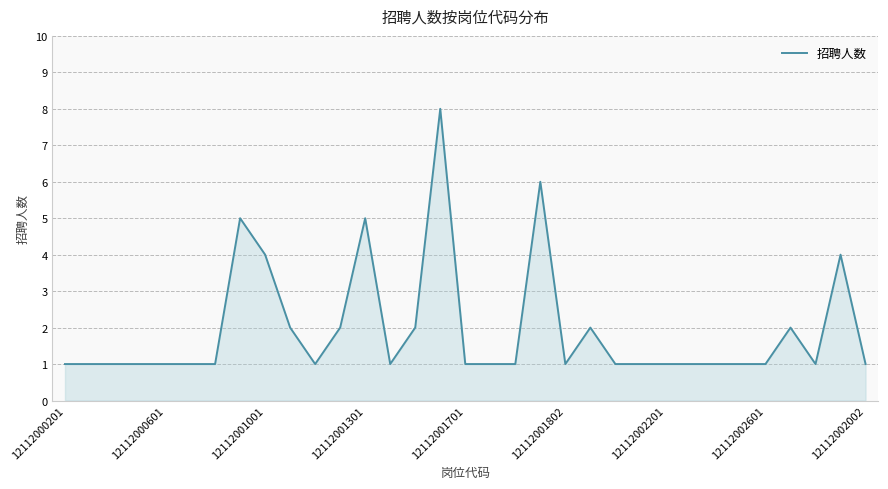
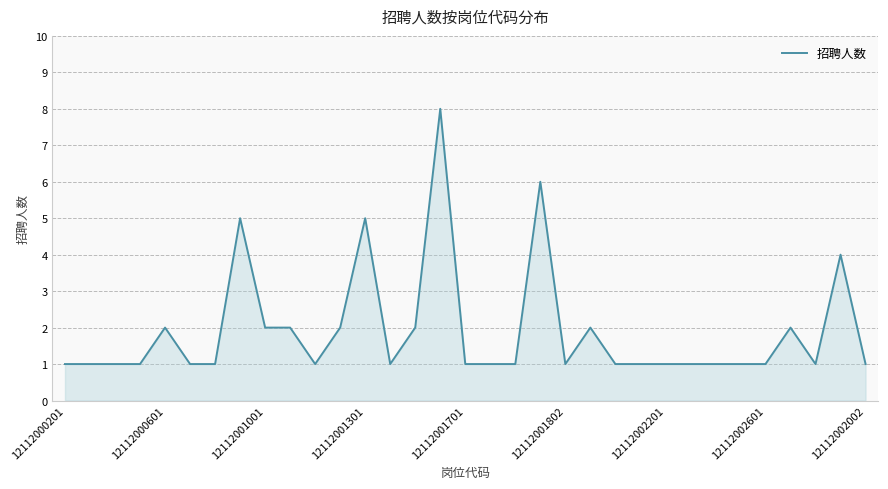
  {
    "12112000201": 1,
-   "12112000601": 1,
-   "12112001001": 4,
+   "12112000601": 2,
+   "12112001001": 2,
    "12112001301": 5,
    "12112001701": 1,
    "12112001802": 1,
    "12112002201": 1,
    "12112002601": 1,
    "12112002002": 1
  }
